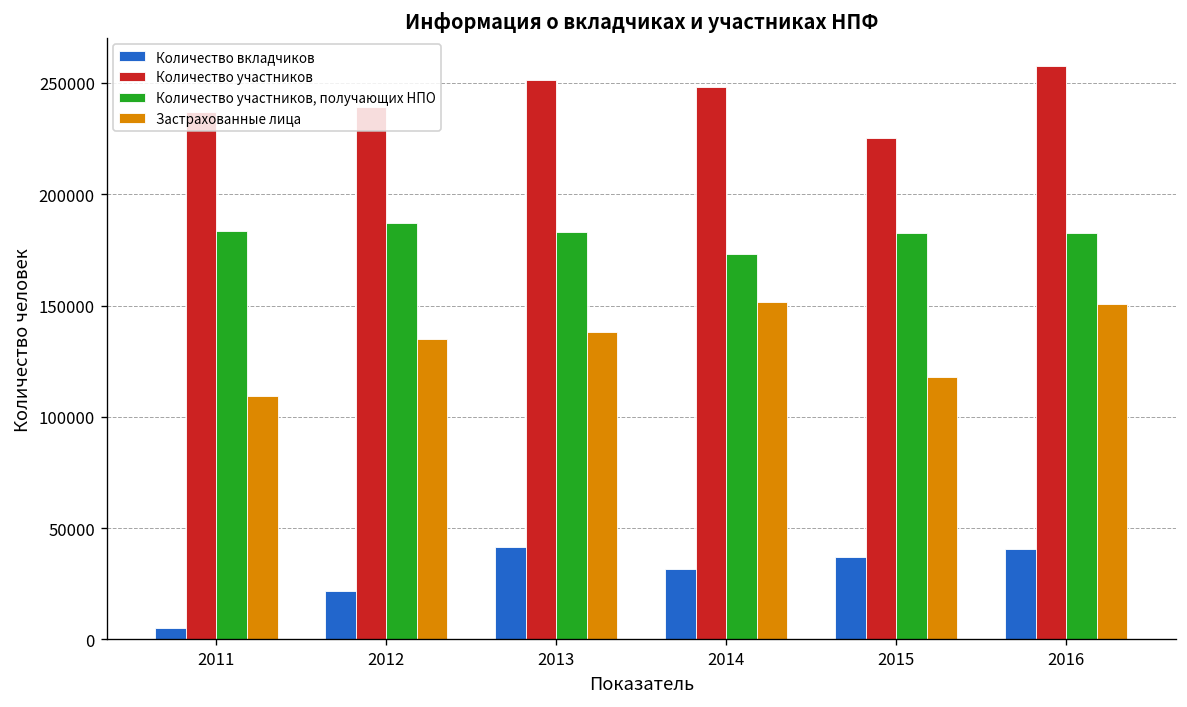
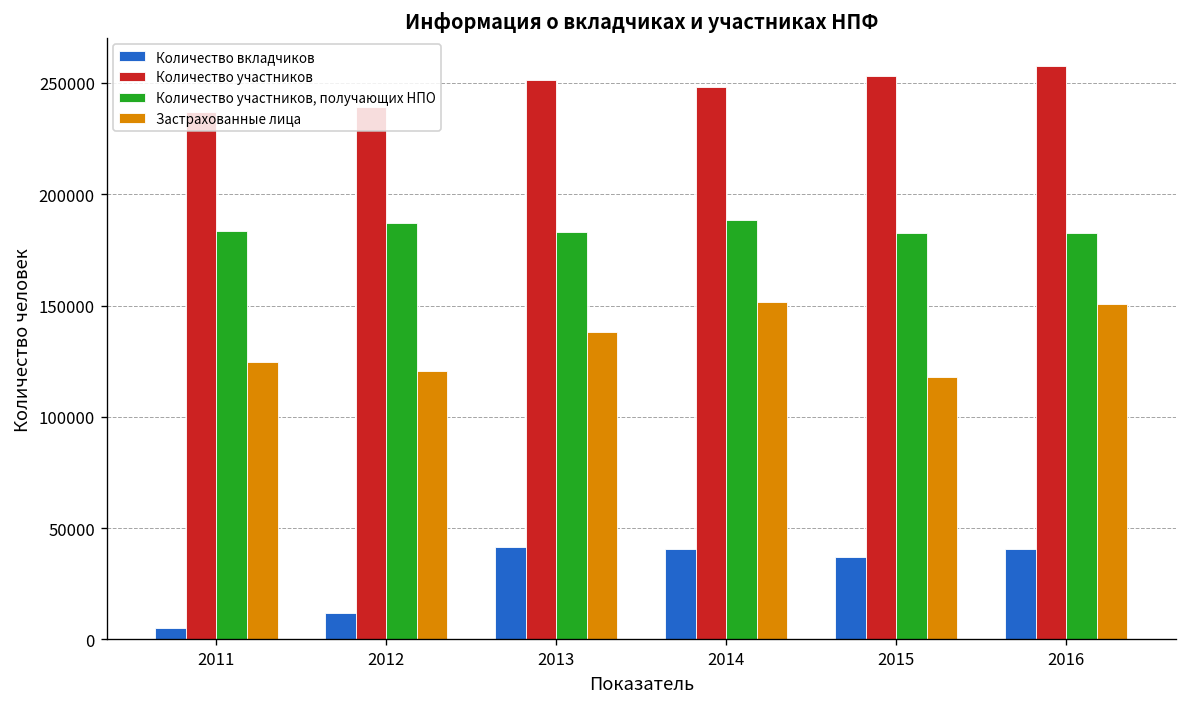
  {
    "Количество вкладчиков": {
      "2011": 5000,
-     "2012": 22000,
+     "2012": 12000,
      "2013": 42000,
-     "2014": 32000,
+     "2014": 41000,
      "2015": 37000,
      "2016": 41000
    },
    "Количество участников": {
      "2013": 251000,
      "2014": 248000,
-     "2015": 225000,
+     "2015": 253000,
      "2016": 257000
    },
    "Количество участников, получающих НПО": {
      "2011": 183000,
      "2012": 187000,
      "2013": 183000,
-     "2014": 173000,
+     "2014": 188000,
      "2015": 183000,
      "2016": 183000
    },
    "Застрахованные лица": {
-     "2011": 109000,
-     "2012": 135000,
+     "2011": 125000,
+     "2012": 121000,
      "2013": 138000,
      "2014": 152000,
      "2015": 118000,
      "2016": 151000
    }
  }
